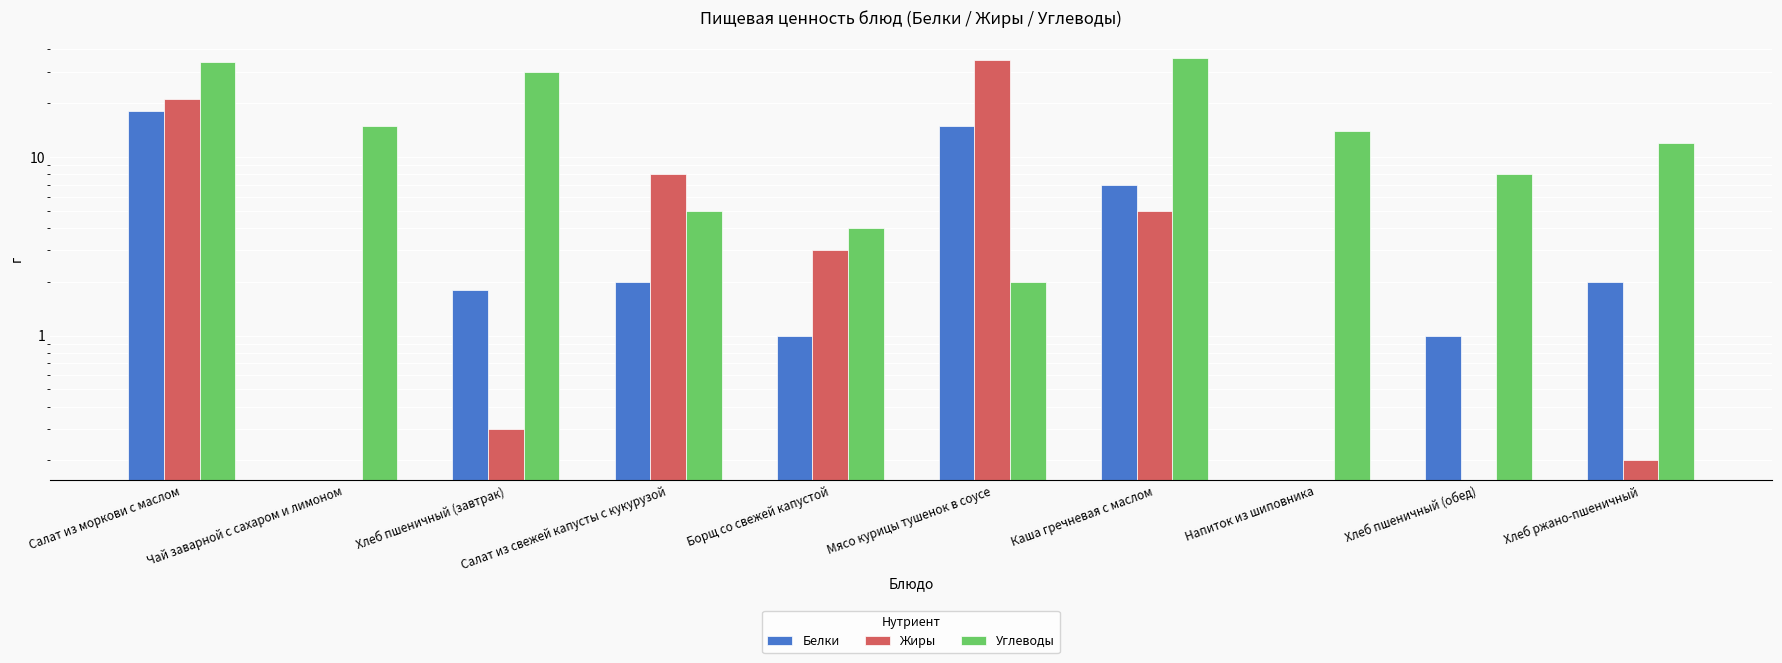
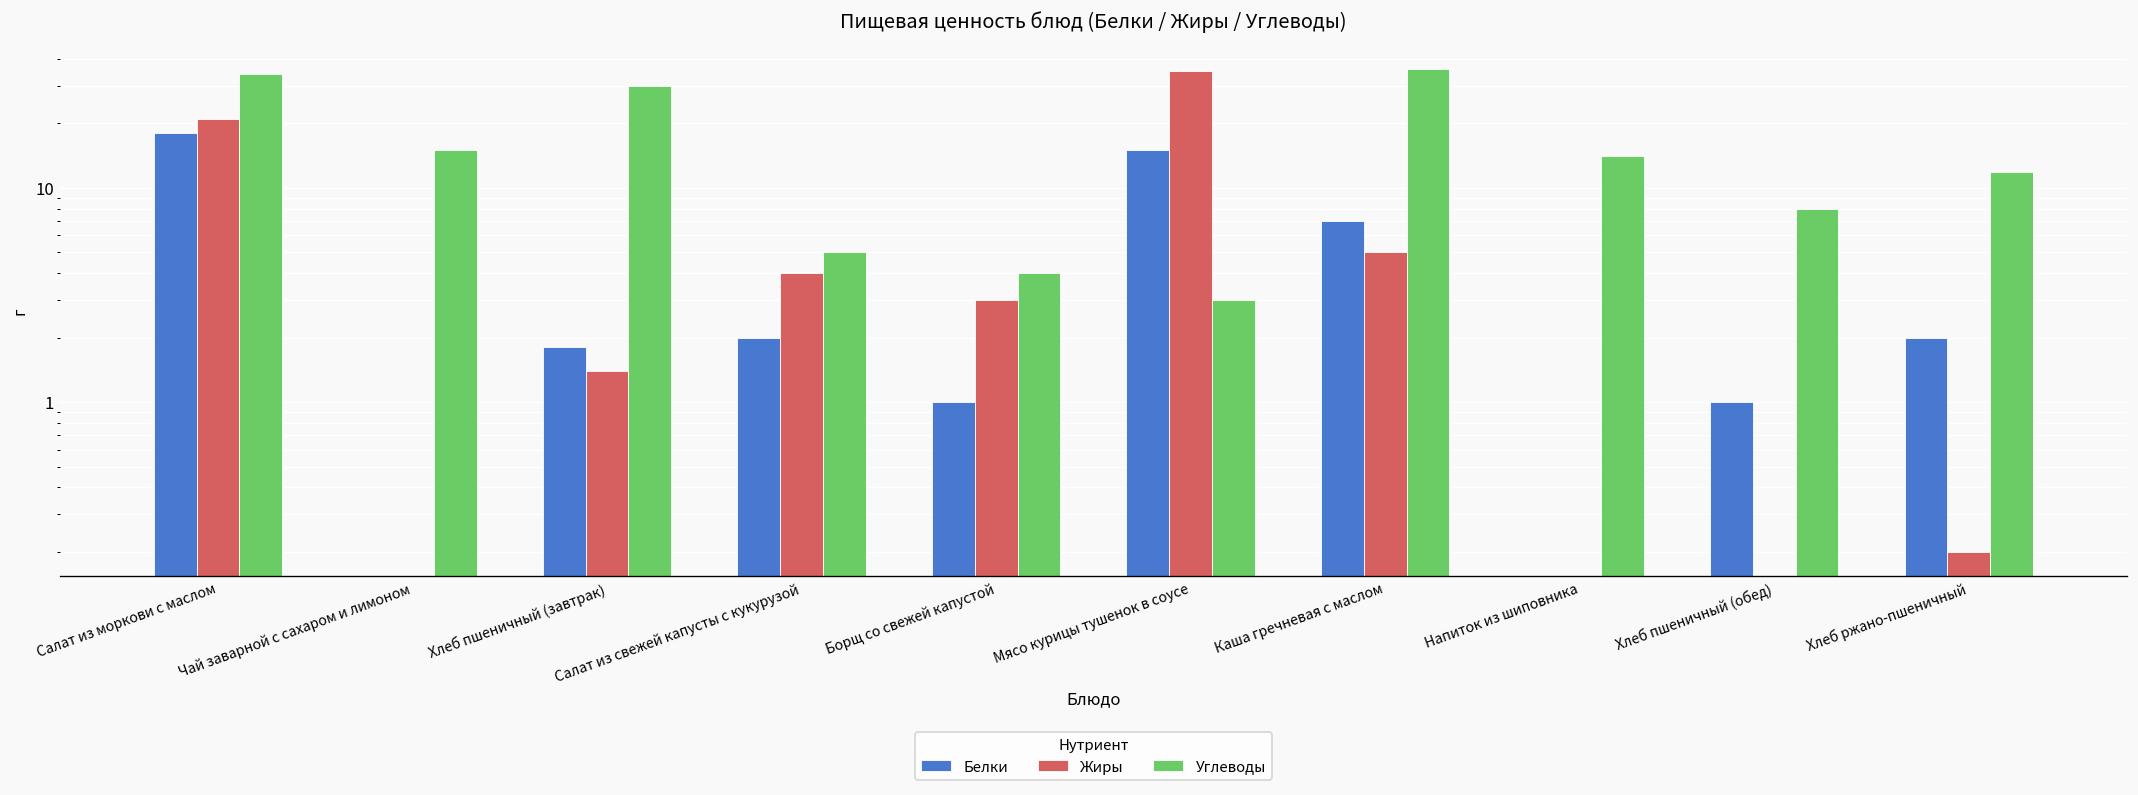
  {
    "Белки": {
      "Салат из моркови с маслом": 18,
      "Хлеб пшеничный (завтрак)": 1.8,
      "Салат из свежей капусты с кукурузой": 2.0,
      "Борщ со свежей капустой": 1.0,
      "Мясо курицы тушенок в соусе": 15,
      "Каша гречневая с маслом": 7.0,
      "Хлеб пшеничный (обед)": 1.0,
      "Хлеб ржано-пшеничный": 2.0
    },
    "Жиры": {
      "Салат из моркови с маслом": 21,
-     "Хлеб пшеничный (завтрак)": 0.3,
-     "Салат из свежей капусты с кукурузой": 8,
+     "Хлеб пшеничный (завтрак)": 1.4,
+     "Салат из свежей капусты с кукурузой": 4,
      "Борщ со свежей капустой": 3.0,
      "Мясо курицы тушенок в соусе": 35,
      "Каша гречневая с маслом": 5.0,
      "Хлеб ржано-пшеничный": 0.2
    },
    "Углеводы": {
      "Салат из моркови с маслом": 34,
      "Чай заварной с сахаром и лимоном": 15,
      "Хлеб пшеничный (завтрак)": 30,
      "Салат из свежей капусты с кукурузой": 5,
      "Борщ со свежей капустой": 4,
-     "Мясо курицы тушенок в соусе": 2,
+     "Мясо курицы тушенок в соусе": 3,
      "Каша гречневая с маслом": 36,
      "Напиток из шиповника": 14,
      "Хлеб пшеничный (обед)": 8,
      "Хлеб ржано-пшеничный": 12
    }
  }
